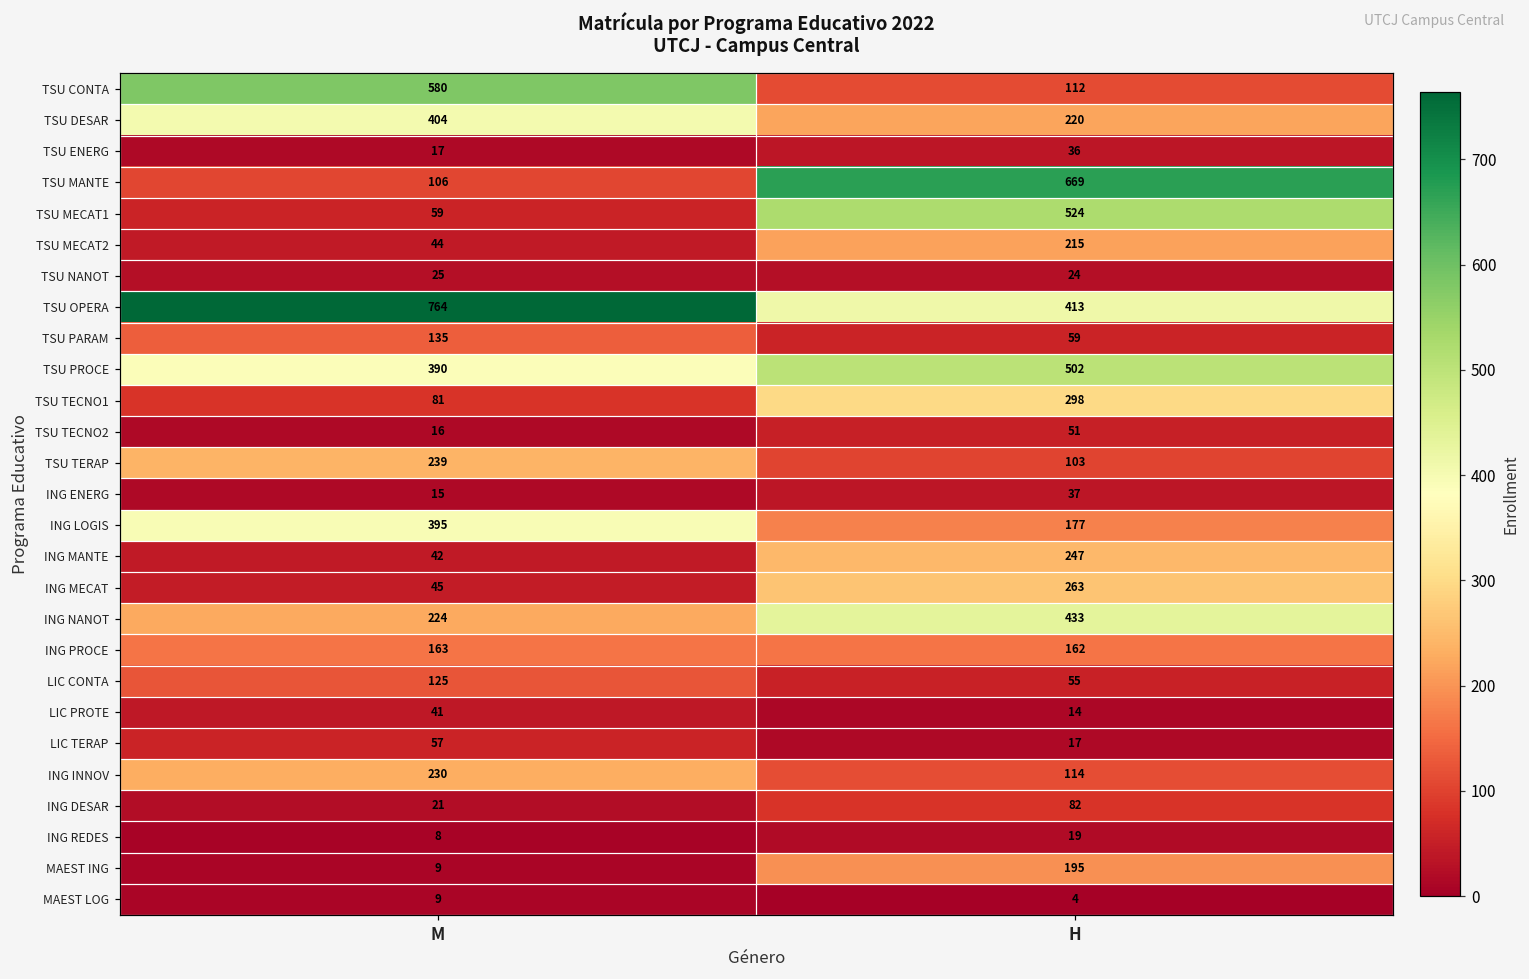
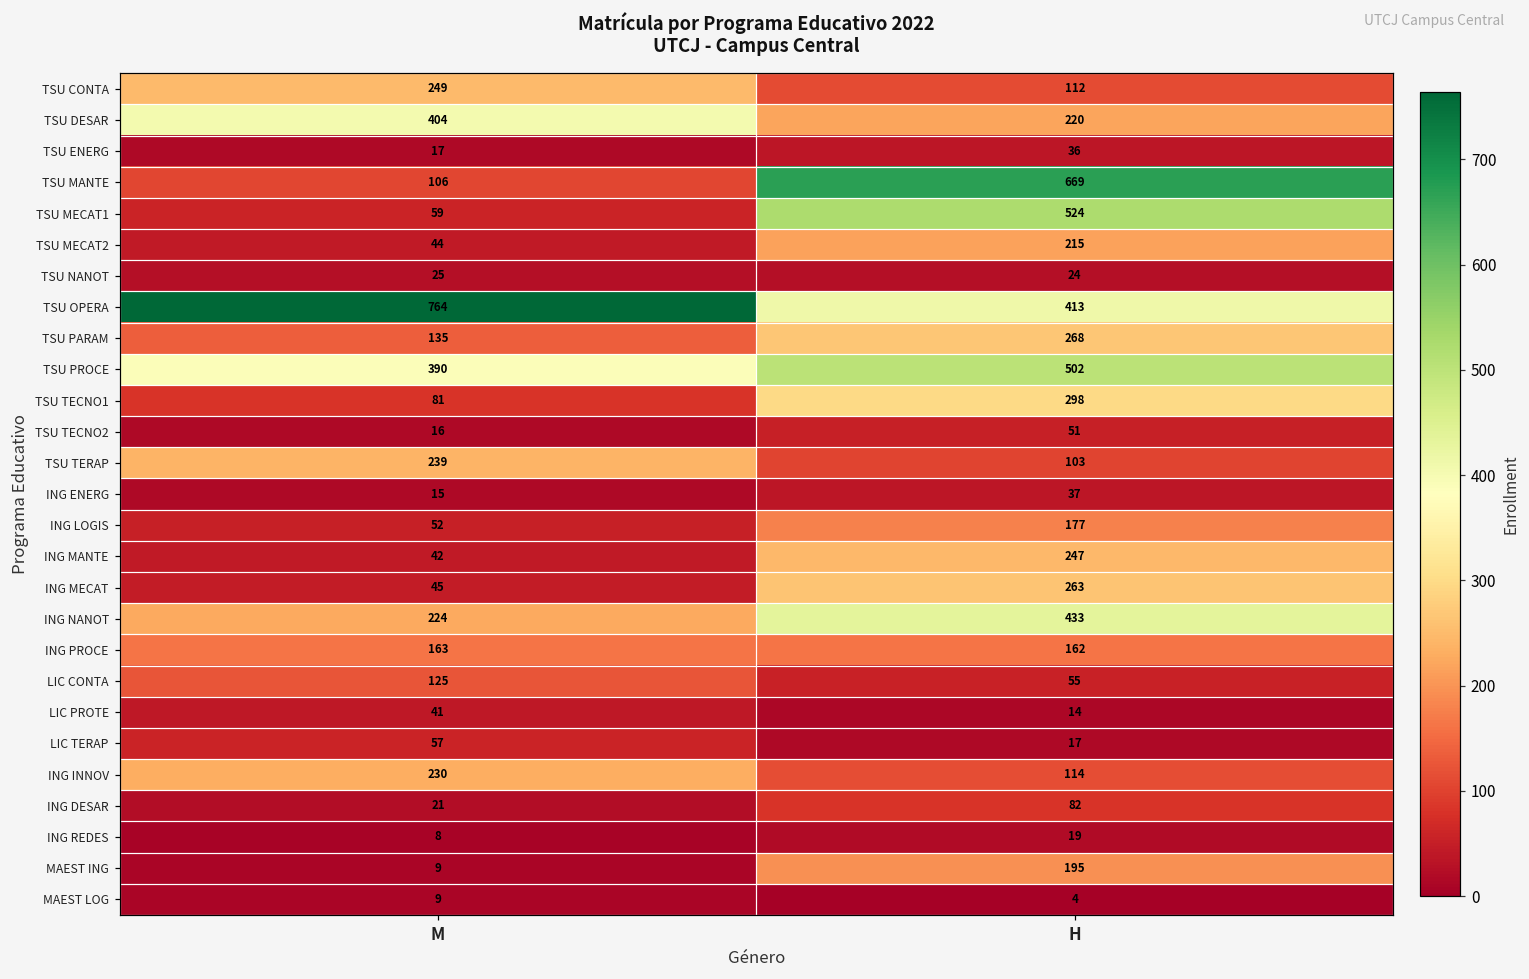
  {
    "TSU CONTA": {
-     "M": 580,
+     "M": 249,
      "H": 112
    },
    "TSU DESAR": {
      "M": 404,
      "H": 220
    },
    "TSU ENERG": {
      "M": 17,
      "H": 36
    },
    "TSU MANTE": {
      "M": 106,
      "H": 669
    },
    "TSU MECAT1": {
      "M": 59,
      "H": 524
    },
    "TSU MECAT2": {
      "M": 44,
      "H": 215
    },
    "TSU NANOT": {
      "M": 25,
      "H": 24
    },
    "TSU OPERA": {
      "M": 764,
      "H": 413
    },
    "TSU PARAM": {
      "M": 135,
-     "H": 59
+     "H": 268
    },
    "TSU PROCE": {
      "M": 390,
      "H": 502
    },
    "TSU TECNO1": {
      "M": 81,
      "H": 298
    },
    "TSU TECNO2": {
      "M": 16,
      "H": 51
    },
    "TSU TERAP": {
      "M": 239,
      "H": 103
    },
    "ING ENERG": {
      "M": 15,
      "H": 37
    },
    "ING LOGIS": {
-     "M": 395,
+     "M": 52,
      "H": 177
    },
    "ING MANTE": {
      "M": 42,
      "H": 247
    },
    "ING MECAT": {
      "M": 45,
      "H": 263
    },
    "ING NANOT": {
      "M": 224,
      "H": 433
    },
    "ING PROCE": {
      "M": 163,
      "H": 162
    },
    "LIC CONTA": {
      "M": 125,
      "H": 55
    },
    "LIC PROTE": {
      "M": 41,
      "H": 14
    },
    "LIC TERAP": {
      "M": 57,
      "H": 17
    },
    "ING INNOV": {
      "M": 230,
      "H": 114
    },
    "ING DESAR": {
      "M": 21,
      "H": 82
    },
    "ING REDES": {
      "M": 8,
      "H": 19
    },
    "MAEST ING": {
      "M": 9,
      "H": 195
    },
    "MAEST LOG": {
      "M": 9,
      "H": 4
    }
  }
